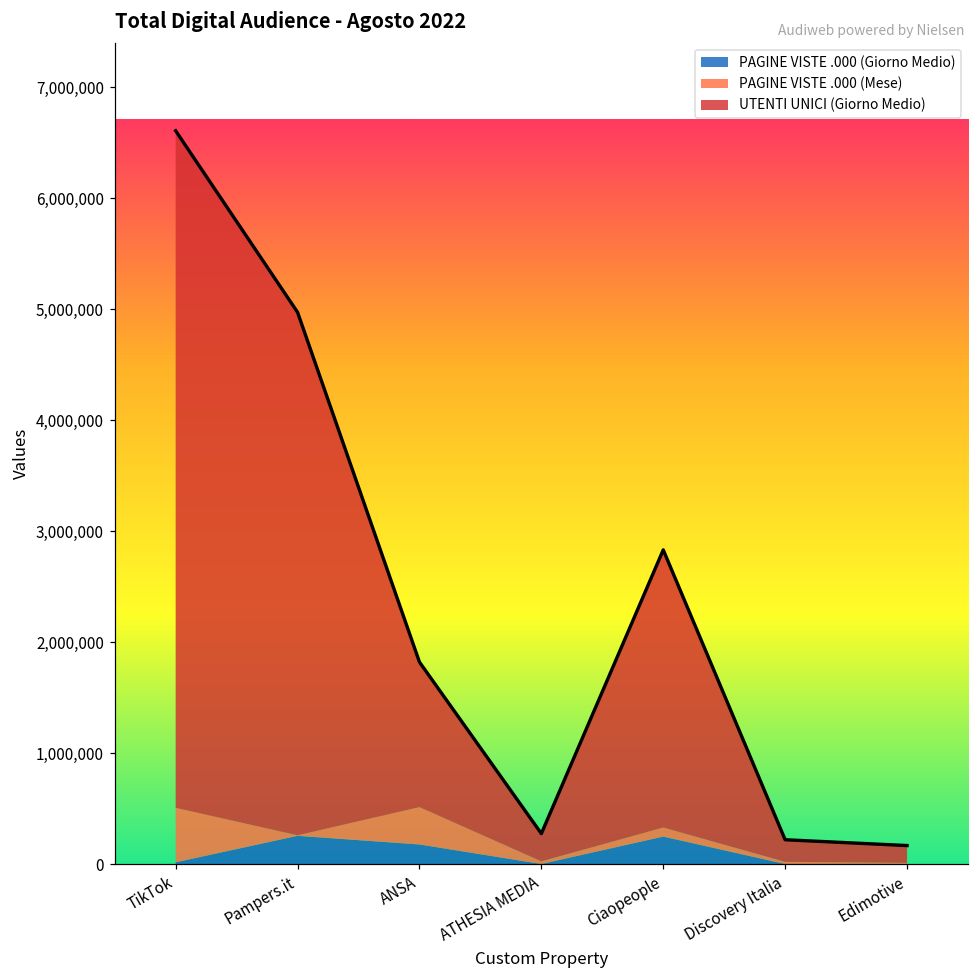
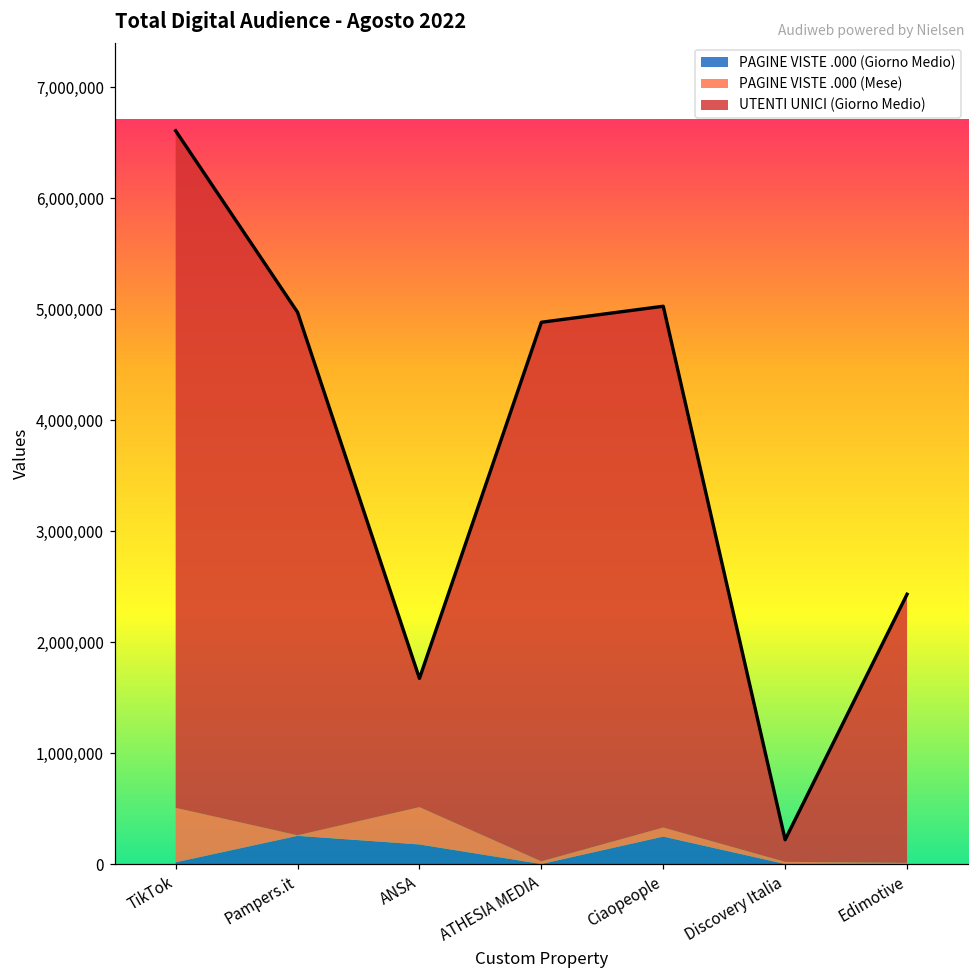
  {
    "PAGINE VISTE .000 (Giorno Medio)": {
      "ANSA": "180,000",
      "Ciaopeople": "250,000"
    },
    "PAGINE VISTE .000 (Mese)": {
      "TikTok": "490,000",
      "ANSA": "340,000",
      "Ciaopeople": "80,000"
    },
    "UTENTI UNICI (Giorno Medio)": {
      "TikTok": "6,100,000",
      "Pampers.it": "4,710,000",
-     "ANSA": "1,310,000",
-     "ATHESIA MEDIA": "250,000",
-     "Ciaopeople": "2,500,000",
+     "ANSA": "1,160,000",
+     "ATHESIA MEDIA": "4,860,000",
+     "Ciaopeople": "4,700,000",
      "Discovery Italia": "200,000",
-     "Edimotive": "160,000"
+     "Edimotive": "2,420,000"
    }
  }
